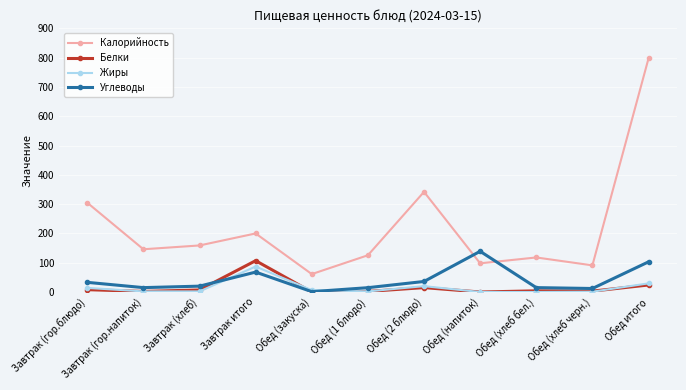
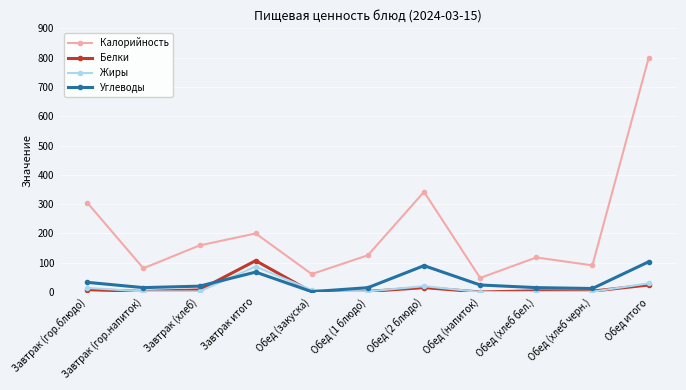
  {
    "Калорийность": {
      "Завтрак (гор.блюдо)": 310,
-     "Завтрак (гор.напиток)": 150,
+     "Завтрак (гор.напиток)": 80,
      "Завтрак (хлеб)": 160,
      "Завтрак итого": 200,
      "Обед (закуска)": 60,
      "Обед (1 блюдо)": 130,
      "Обед (2 блюдо)": 340,
-     "Обед (напиток)": 100,
+     "Обед (напиток)": 50,
      "Обед (хлеб бел.)": 120,
      "Обед (хлеб черн.)": 90,
      "Обед итого": 800
    },
    "Белки": {
      "Завтрак итого": 110
    },
    "Жиры": {
      "Завтрак итого": 90
    },
    "Углеводы": {
      "Завтрак (гор.блюдо)": 30,
      "Завтрак (гор.напиток)": 20,
      "Завтрак (хлеб)": 20,
      "Завтрак итого": 70,
      "Обед (1 блюдо)": 10,
-     "Обед (2 блюдо)": 40,
-     "Обед (напиток)": 140,
+     "Обед (2 блюдо)": 90,
+     "Обед (напиток)": 20,
      "Обед (хлеб бел.)": 20,
      "Обед (хлеб черн.)": 10,
      "Обед итого": 100
    }
  }
